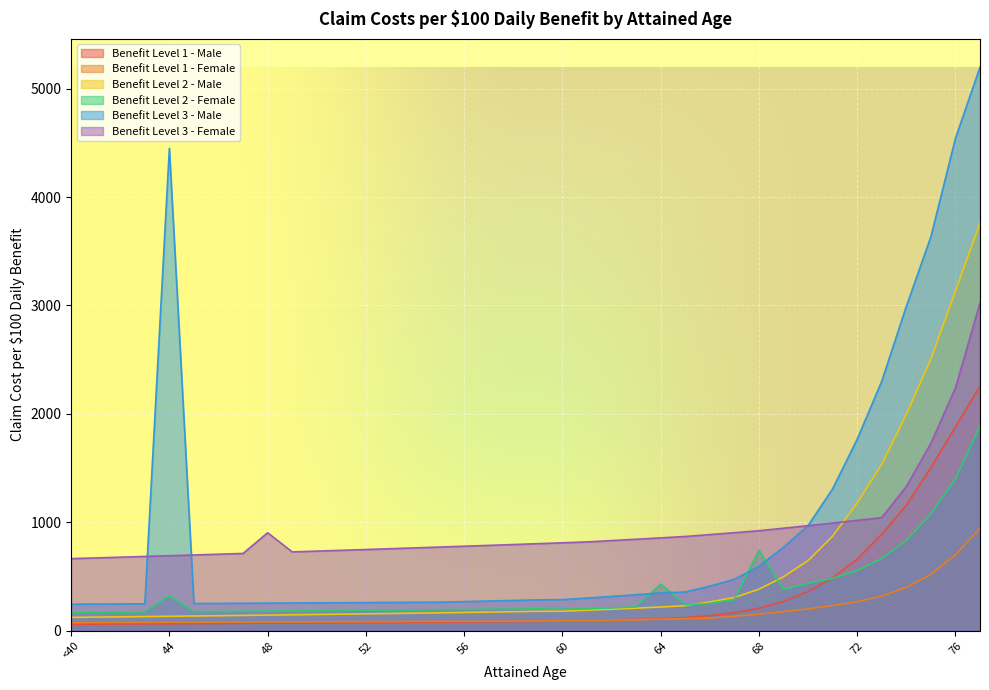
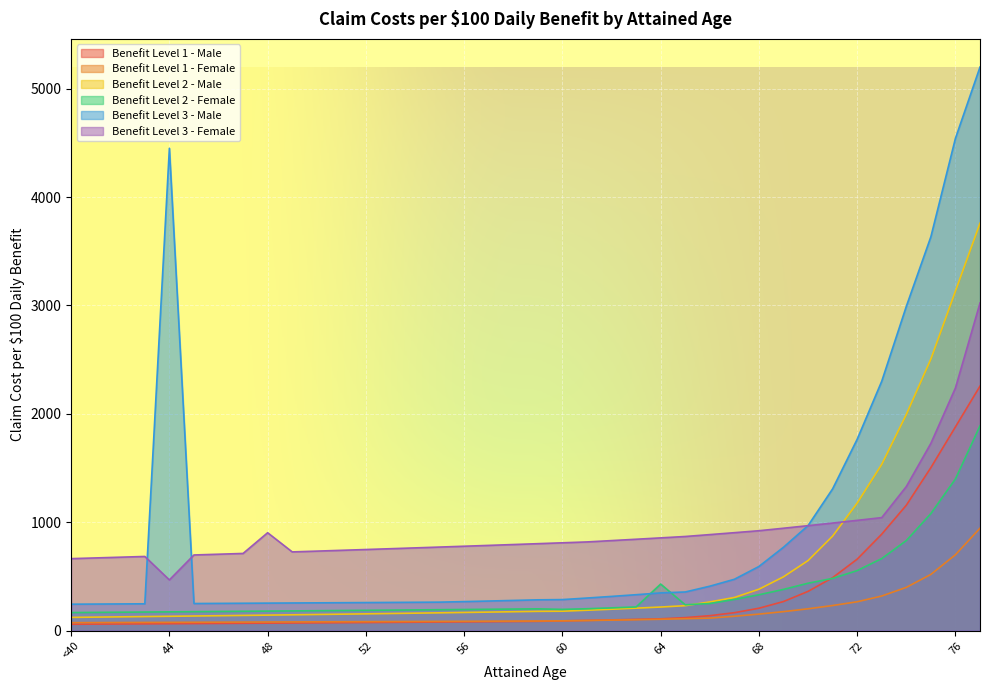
  {
    "Benefit Level 2 - Female": {
      "<40": 170,
-     "44": 320,
+     "44": 170,
      "48": 180,
      "52": 190,
      "56": 190,
      "64": 430,
-     "68": 740,
+     "68": 330,
      "72": 550,
      "76": 1400
    },
    "Benefit Level 3 - Male": {
      "<40": 240,
      "44": 4450,
      "48": 250,
      "52": 260,
      "56": 270,
      "60": 290,
      "64": 350,
      "68": 590,
      "72": 1770,
      "76": 4540
    },
    "Benefit Level 3 - Female": {
      "<40": 660,
-     "44": 690,
+     "44": 470,
      "48": 900,
      "52": 750,
      "56": 780,
      "60": 810,
      "64": 860,
      "68": 920,
      "72": 1020,
      "76": 2240
    }
  }
